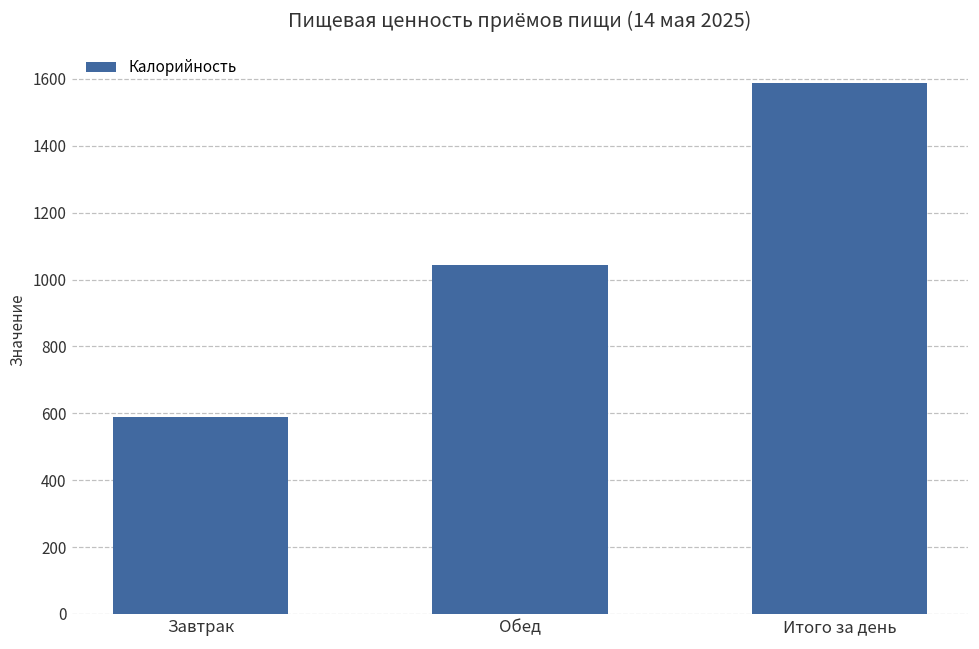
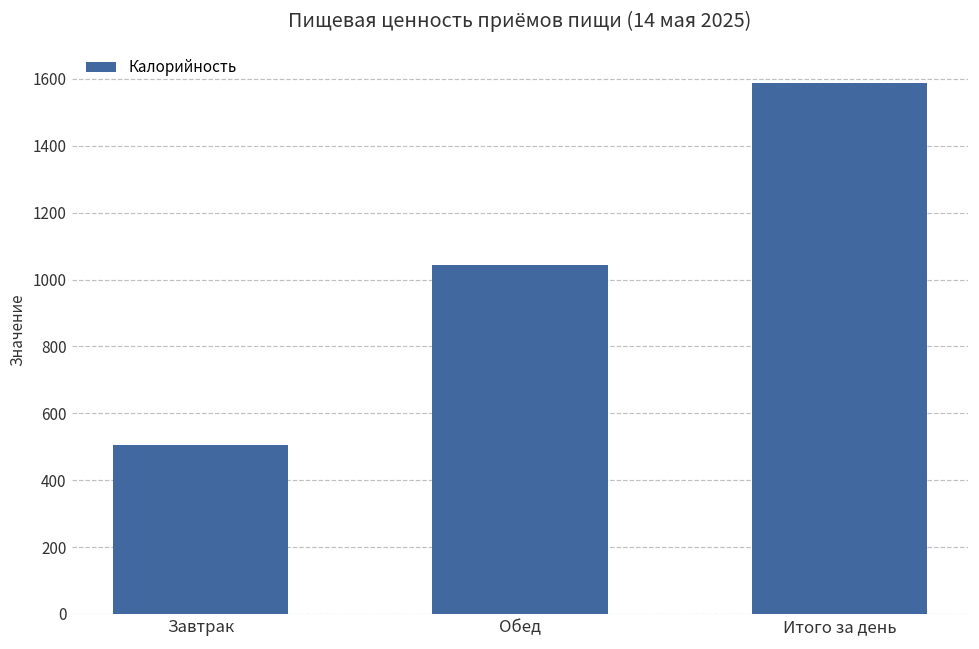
  {
-   "Завтрак": 590,
+   "Завтрак": 510,
    "Обед": 1040,
    "Итого за день": 1590
  }
